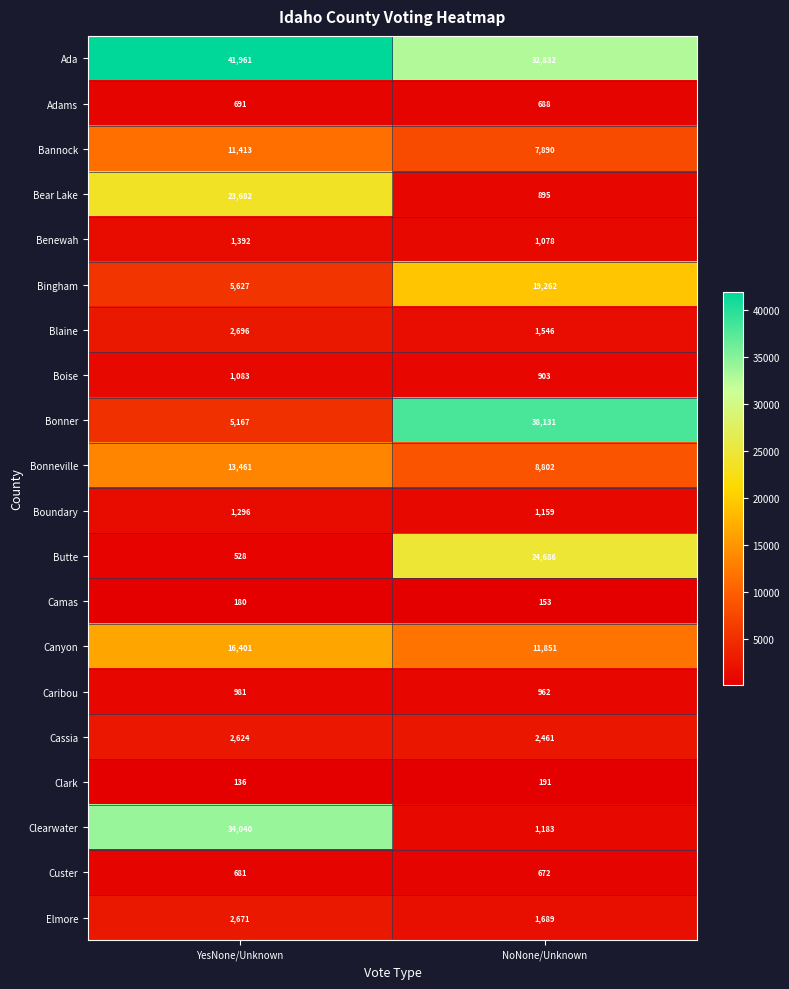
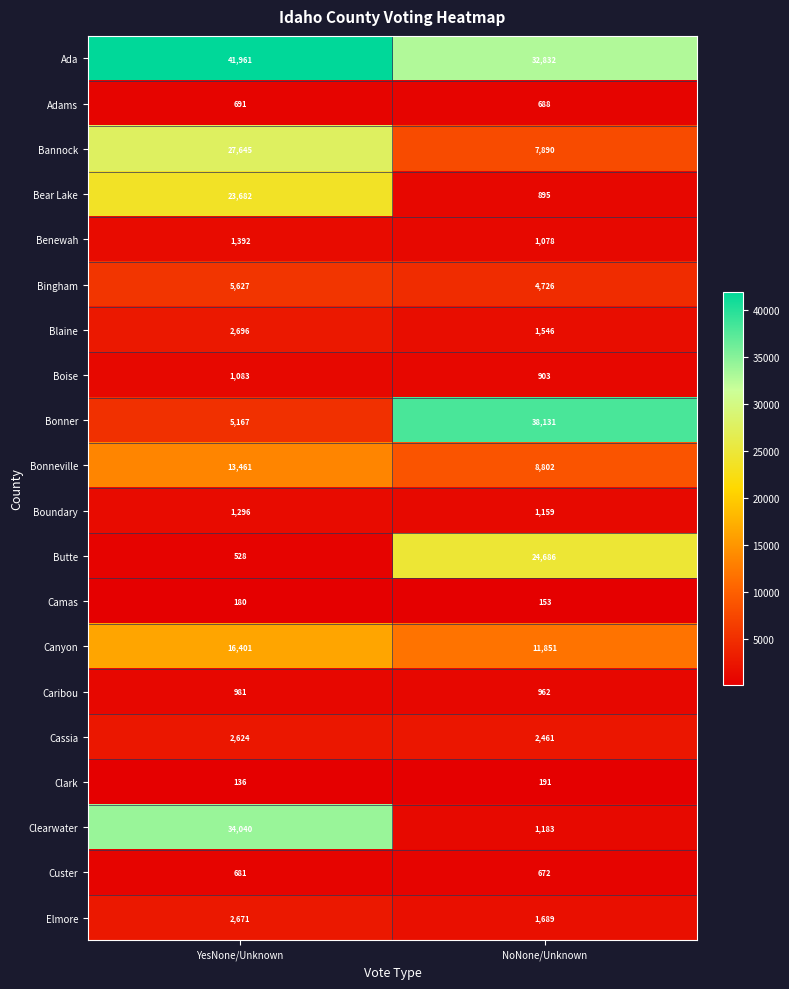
  {
    "Ada": {
      "YesNone/Unknown": "41,961",
      "NoNone/Unknown": "32,832"
    },
    "Adams": {
      "YesNone/Unknown": "691",
      "NoNone/Unknown": "688"
    },
    "Bannock": {
-     "YesNone/Unknown": "11,413",
+     "YesNone/Unknown": "27,645",
      "NoNone/Unknown": "7,890"
    },
    "Bear Lake": {
      "YesNone/Unknown": "23,682",
      "NoNone/Unknown": "895"
    },
    "Benewah": {
      "YesNone/Unknown": "1,392",
      "NoNone/Unknown": "1,078"
    },
    "Bingham": {
      "YesNone/Unknown": "5,627",
-     "NoNone/Unknown": "19,262"
+     "NoNone/Unknown": "4,726"
    },
    "Blaine": {
      "YesNone/Unknown": "2,696",
      "NoNone/Unknown": "1,546"
    },
    "Boise": {
      "YesNone/Unknown": "1,083",
      "NoNone/Unknown": "903"
    },
    "Bonner": {
      "YesNone/Unknown": "5,167",
      "NoNone/Unknown": "38,131"
    },
    "Bonneville": {
      "YesNone/Unknown": "13,461",
      "NoNone/Unknown": "8,802"
    },
    "Boundary": {
      "YesNone/Unknown": "1,296",
      "NoNone/Unknown": "1,159"
    },
    "Butte": {
      "YesNone/Unknown": "528",
      "NoNone/Unknown": "24,686"
    },
    "Camas": {
      "YesNone/Unknown": "180",
      "NoNone/Unknown": "153"
    },
    "Canyon": {
      "YesNone/Unknown": "16,401",
      "NoNone/Unknown": "11,851"
    },
    "Caribou": {
      "YesNone/Unknown": "981",
      "NoNone/Unknown": "962"
    },
    "Cassia": {
      "YesNone/Unknown": "2,624",
      "NoNone/Unknown": "2,461"
    },
    "Clark": {
      "YesNone/Unknown": "136",
      "NoNone/Unknown": "191"
    },
    "Clearwater": {
      "YesNone/Unknown": "34,040",
      "NoNone/Unknown": "1,183"
    },
    "Custer": {
      "YesNone/Unknown": "681",
      "NoNone/Unknown": "672"
    },
    "Elmore": {
      "YesNone/Unknown": "2,671",
      "NoNone/Unknown": "1,689"
    }
  }
